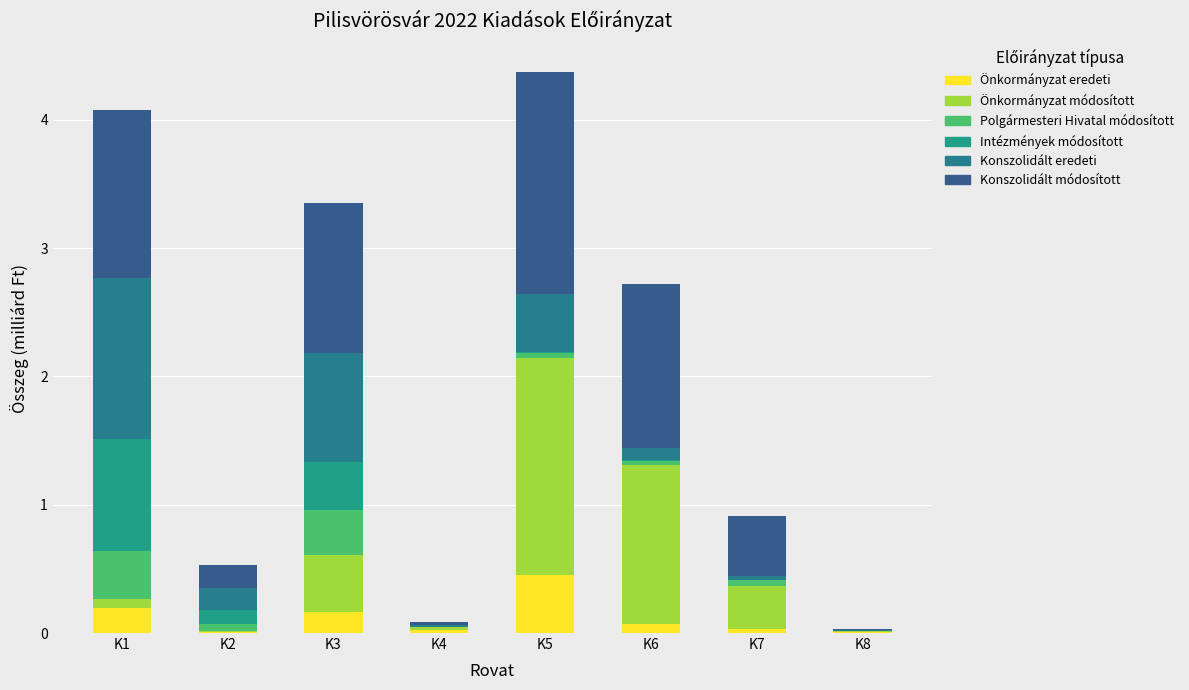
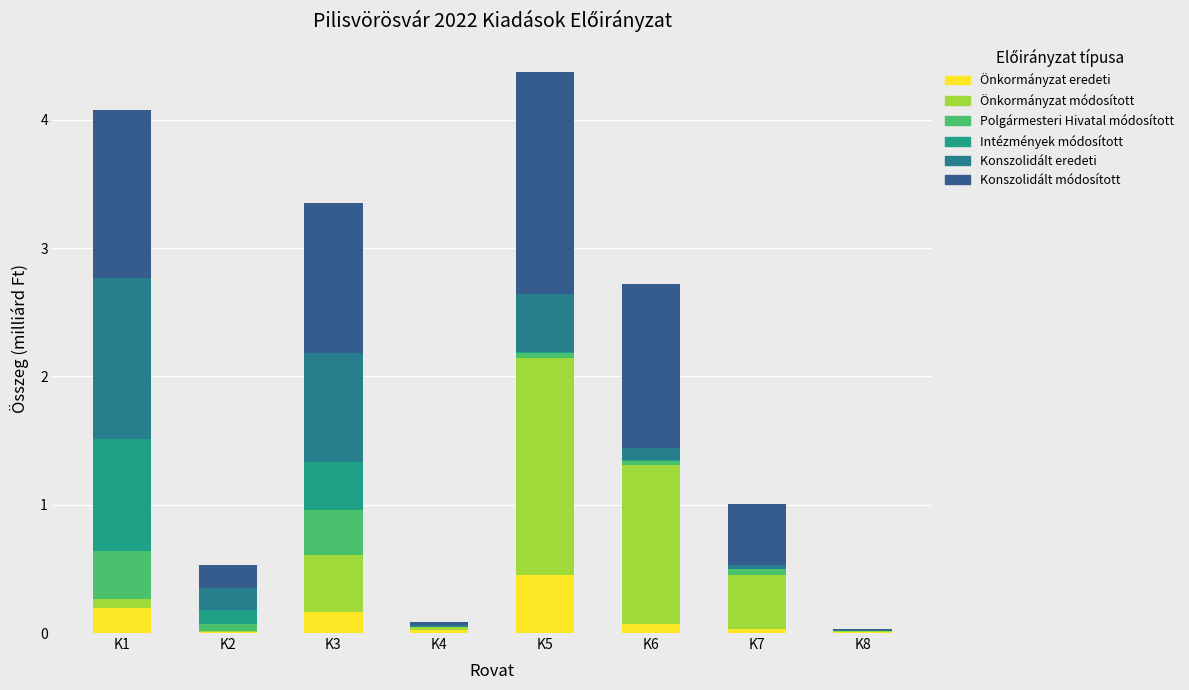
  {
    "Önkormányzat eredeti": {
      "K1": 0.20,
      "K3": 0.16,
      "K4": 0.02,
      "K5": 0.45,
      "K6": 0.07,
      "K7": 0.03
    },
    "Önkormányzat módosított": {
      "K1": 0.07,
      "K3": 0.44,
      "K4": 0.02,
      "K5": 1.69,
      "K6": 1.24,
-     "K7": 0.33
+     "K7": 0.42
    }
  }
